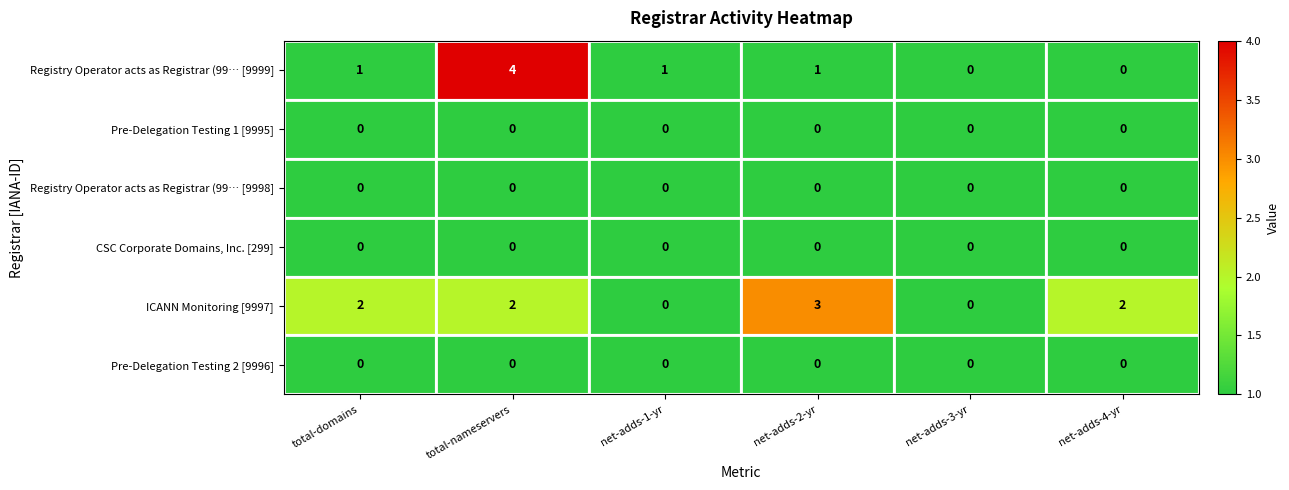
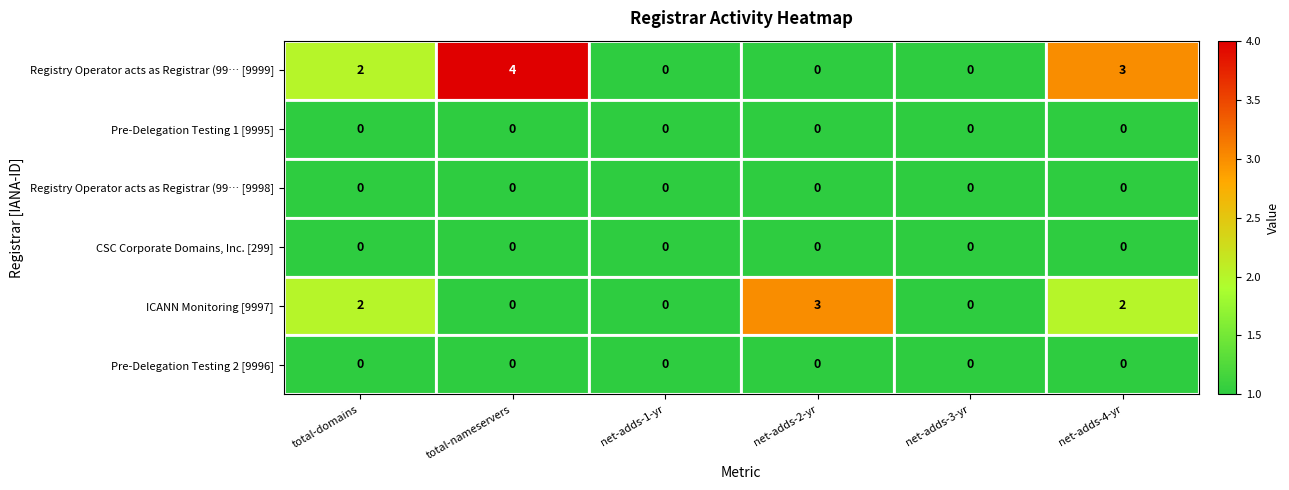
  {
    "Registry Operator acts as Registrar (99… [9999]": {
-     "total-domains": 1,
+     "total-domains": 2,
      "total-nameservers": 4,
-     "net-adds-1-yr": 1,
-     "net-adds-2-yr": 1,
+     "net-adds-1-yr": 0,
+     "net-adds-2-yr": 0,
      "net-adds-3-yr": 0,
-     "net-adds-4-yr": 0
+     "net-adds-4-yr": 3
    },
    "Pre-Delegation Testing 1 [9995]": {
      "total-domains": 0,
      "total-nameservers": 0,
      "net-adds-1-yr": 0,
      "net-adds-2-yr": 0,
      "net-adds-3-yr": 0,
      "net-adds-4-yr": 0
    },
    "Registry Operator acts as Registrar (99… [9998]": {
      "total-domains": 0,
      "total-nameservers": 0,
      "net-adds-1-yr": 0,
      "net-adds-2-yr": 0,
      "net-adds-3-yr": 0,
      "net-adds-4-yr": 0
    },
    "CSC Corporate Domains, Inc. [299]": {
      "total-domains": 0,
      "total-nameservers": 0,
      "net-adds-1-yr": 0,
      "net-adds-2-yr": 0,
      "net-adds-3-yr": 0,
      "net-adds-4-yr": 0
    },
    "ICANN Monitoring [9997]": {
      "total-domains": 2,
-     "total-nameservers": 2,
+     "total-nameservers": 0,
      "net-adds-1-yr": 0,
      "net-adds-2-yr": 3,
      "net-adds-3-yr": 0,
      "net-adds-4-yr": 2
    },
    "Pre-Delegation Testing 2 [9996]": {
      "total-domains": 0,
      "total-nameservers": 0,
      "net-adds-1-yr": 0,
      "net-adds-2-yr": 0,
      "net-adds-3-yr": 0,
      "net-adds-4-yr": 0
    }
  }
